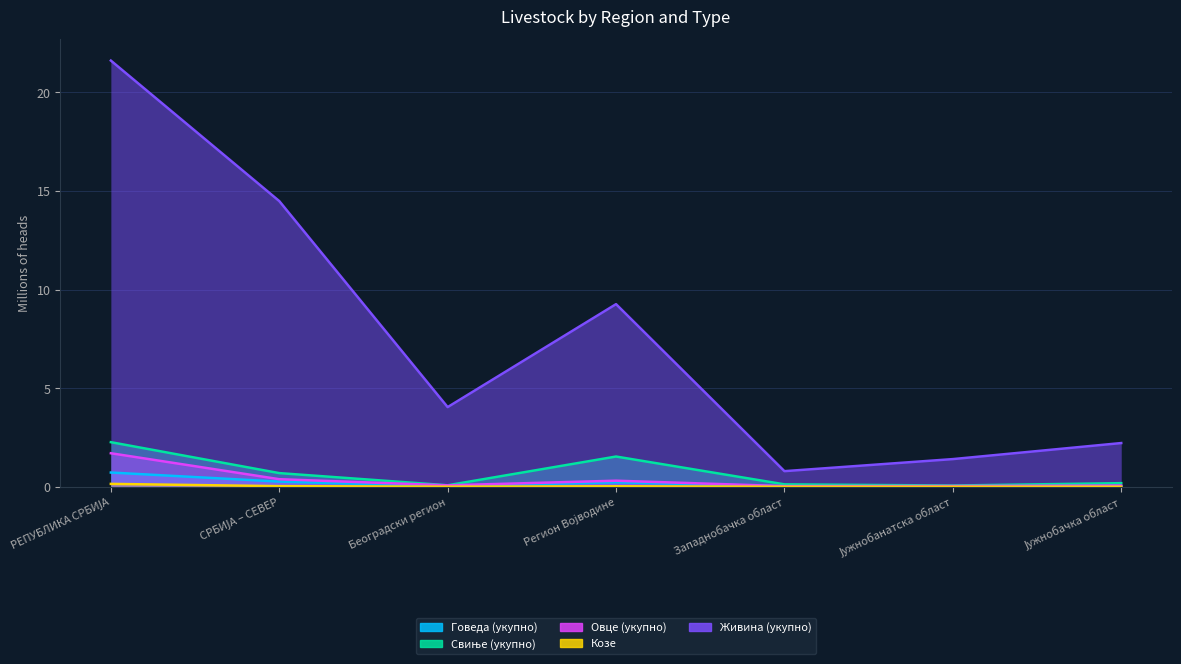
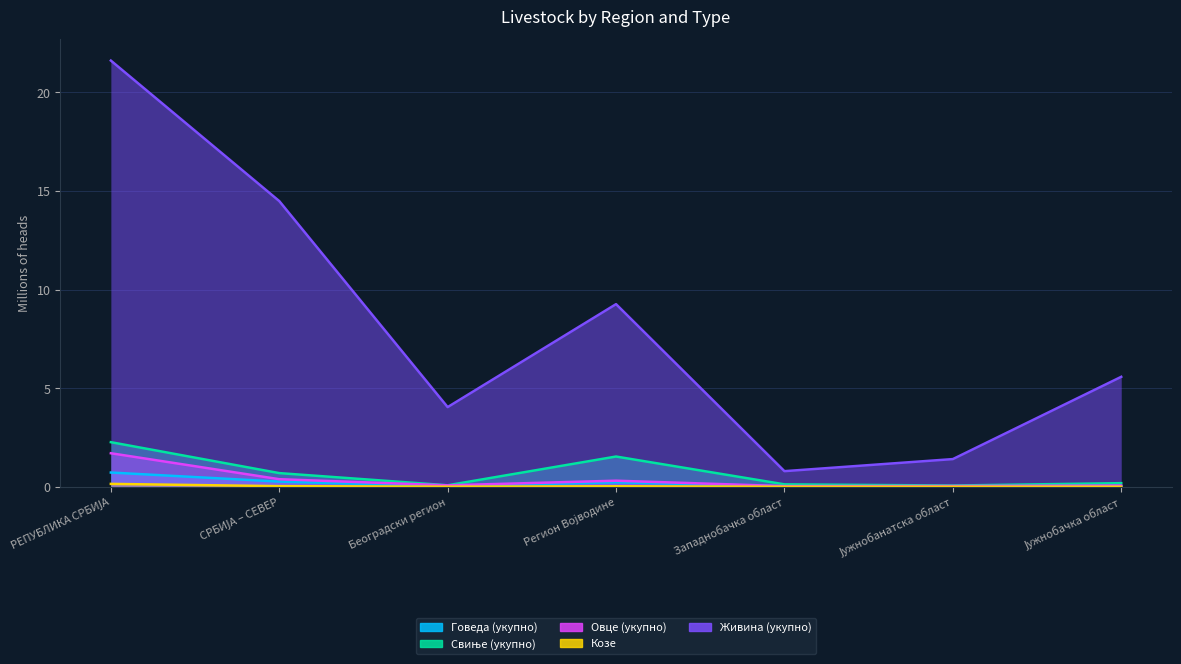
  {
    "Говеда (укупно)": {
      "РЕПУБЛИКА СРБИЈА": 0.7
    },
    "Свиње (укупно)": {
      "РЕПУБЛИКА СРБИЈА": 2.3,
      "СРБИЈА – СЕВЕР": 0.7,
      "Регион Војводине": 1.5
    },
    "Овце (укупно)": {
      "РЕПУБЛИКА СРБИЈА": 1.7
    },
    "Козе": {
      "РЕПУБЛИКА СРБИЈА": 0.1,
      "СРБИЈА – СЕВЕР": 0.0,
      "Регион Војводине": 0.0
    },
    "Живина (укупно)": {
      "РЕПУБЛИКА СРБИЈА": 21.6,
      "СРБИЈА – СЕВЕР": 14.5,
      "Београдски регион": 4.0,
      "Регион Војводине": 9.3,
      "Западнобачка област": 0.8,
      "Јужнобанатска област": 1.4,
-     "Јужнобачка област": 2.2
+     "Јужнобачка област": 5.6
    }
  }
